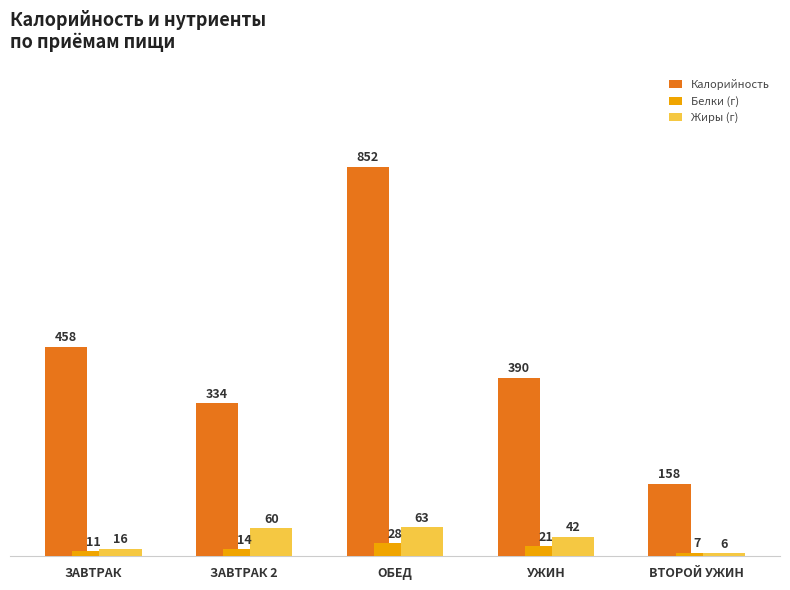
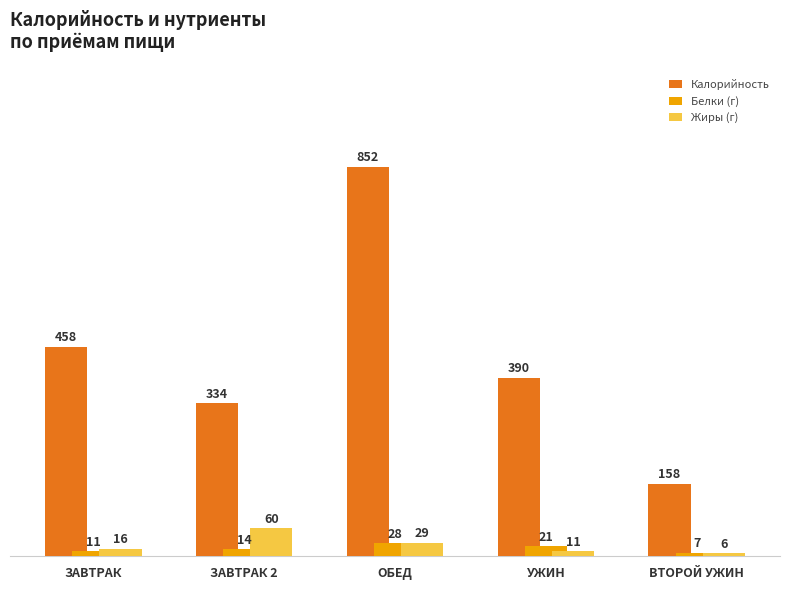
  {
    "Жиры (г)": {
      "ЗАВТРАК": 16,
      "ЗАВТРАК 2": 60,
-     "ОБЕД": 63,
-     "УЖИН": 42,
+     "ОБЕД": 29,
+     "УЖИН": 11,
      "ВТОРОЙ УЖИН": 6
    }
  }
